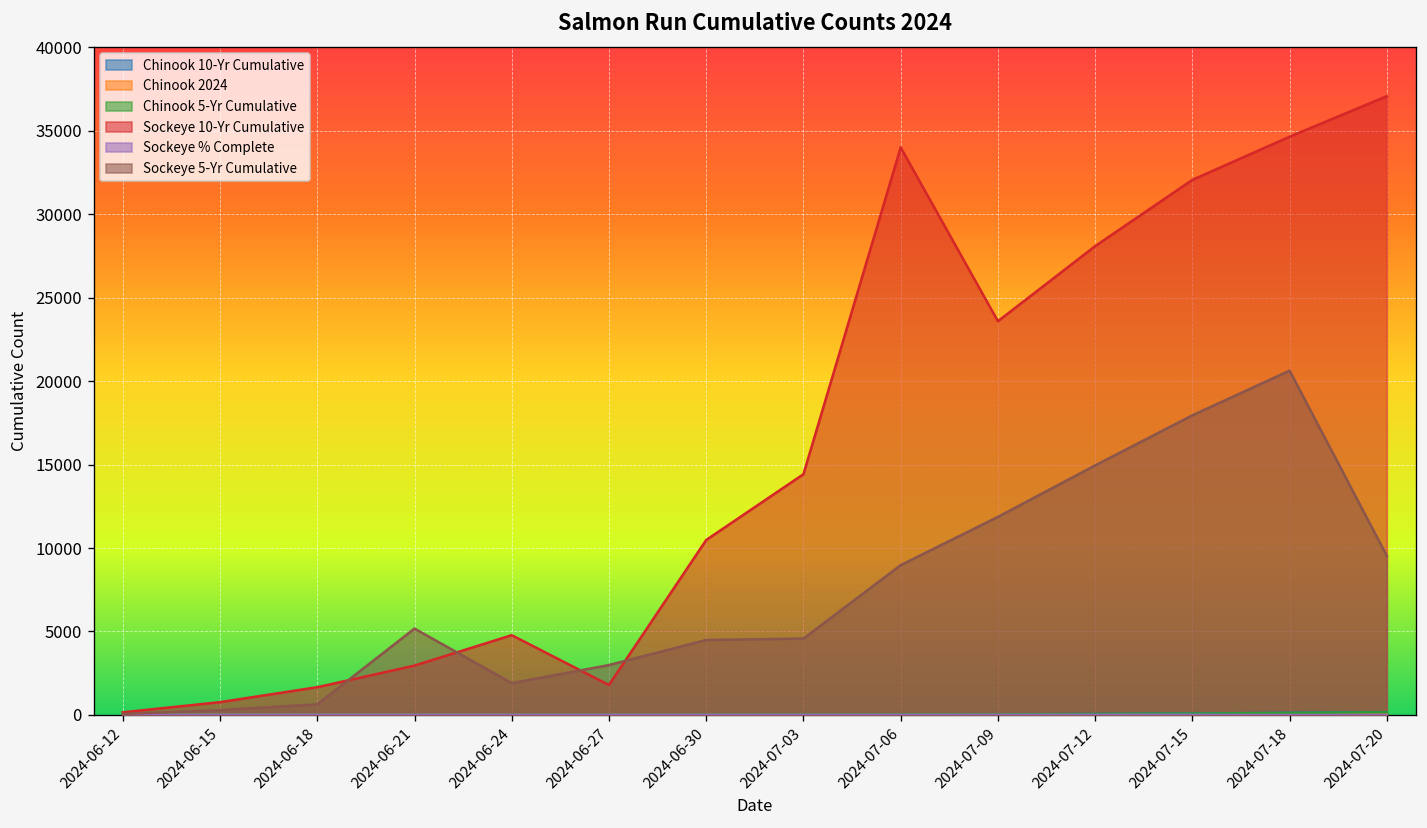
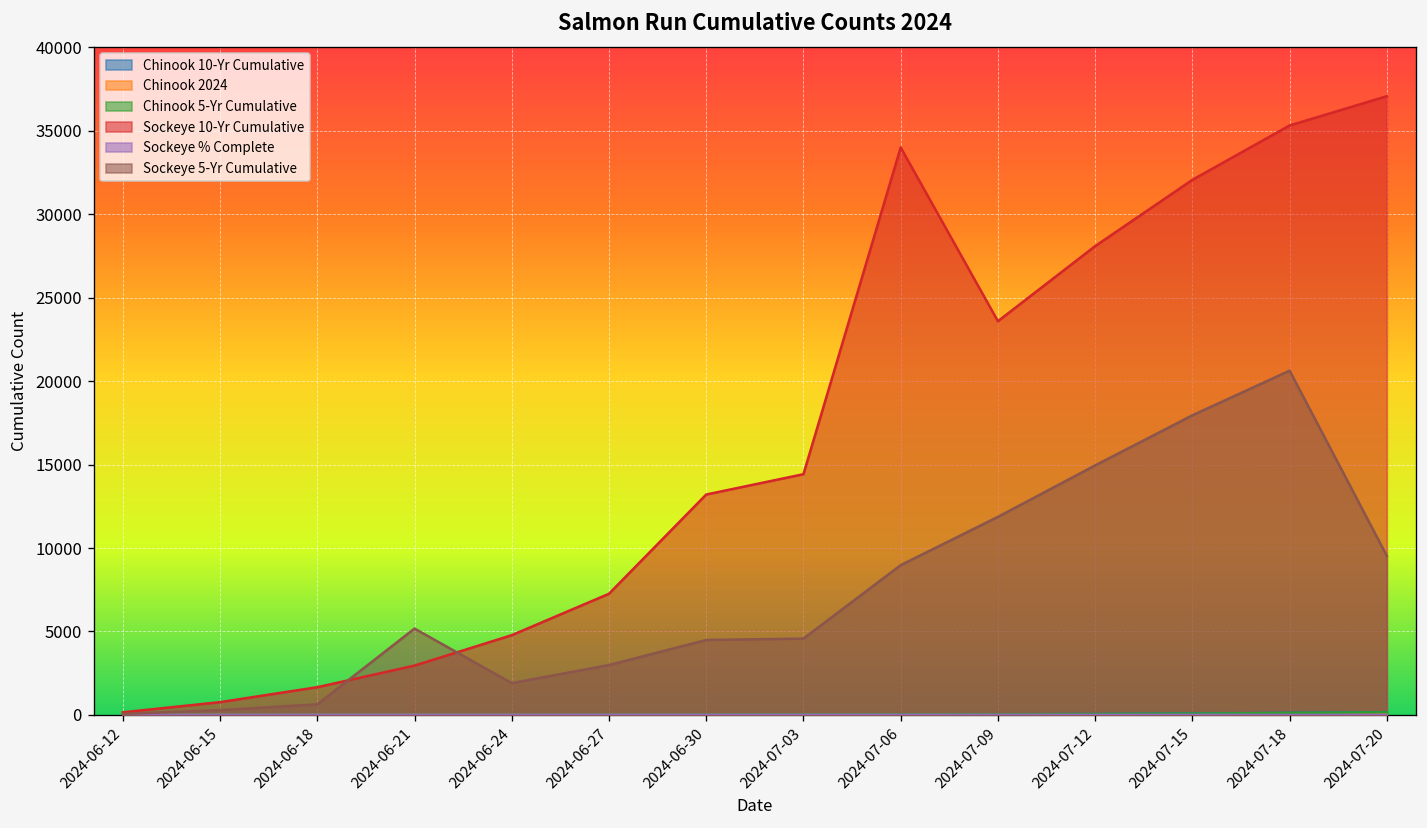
  {
    "Sockeye 10-Yr Cumulative": {
      "2024-06-15": 800,
      "2024-06-18": 1700,
      "2024-06-21": 3000,
      "2024-06-24": 4800,
-     "2024-06-27": 1800,
-     "2024-06-30": 10500,
+     "2024-06-27": 7300,
+     "2024-06-30": 13200,
      "2024-07-03": 14400,
      "2024-07-06": 34000,
      "2024-07-09": 23600,
      "2024-07-12": 28100,
      "2024-07-15": 32100,
-     "2024-07-18": 34600,
+     "2024-07-18": 35300,
      "2024-07-20": 37100
    },
    "Sockeye 5-Yr Cumulative": {
      "2024-06-15": 300,
      "2024-06-18": 600,
      "2024-06-21": 5200,
      "2024-06-24": 1900,
      "2024-06-27": 3000,
      "2024-06-30": 4500,
      "2024-07-03": 4600,
      "2024-07-06": 9000,
      "2024-07-09": 11900,
      "2024-07-12": 15000,
      "2024-07-15": 18000,
      "2024-07-18": 20600,
      "2024-07-20": 9500
    }
  }
